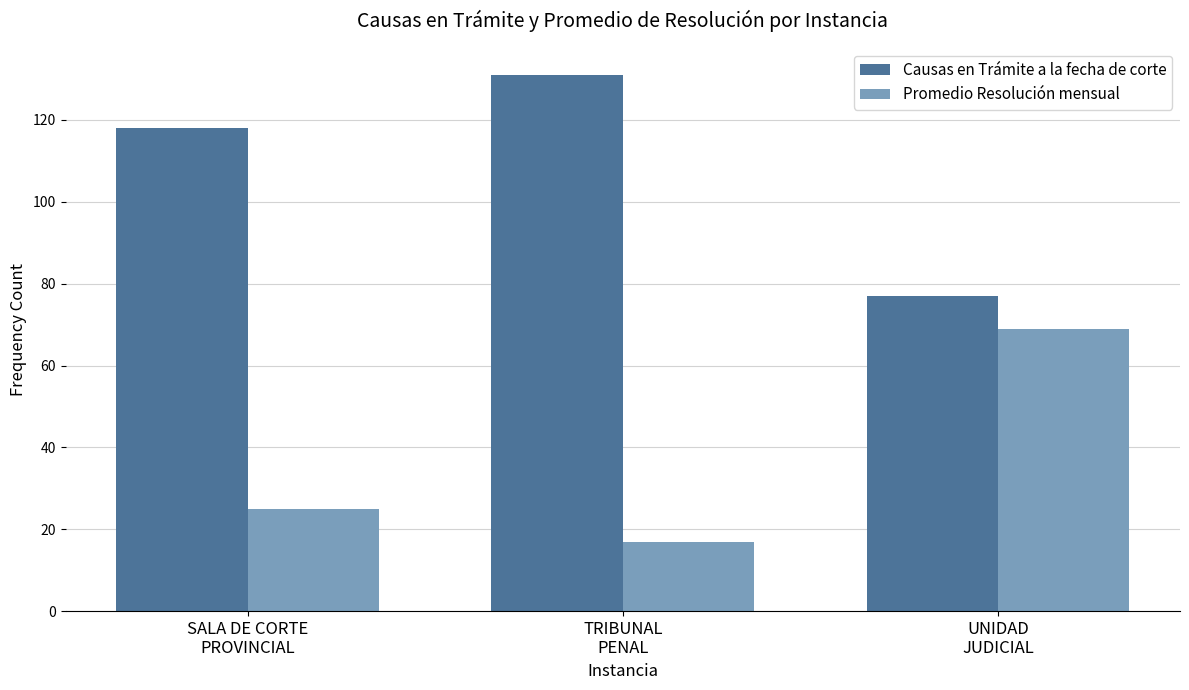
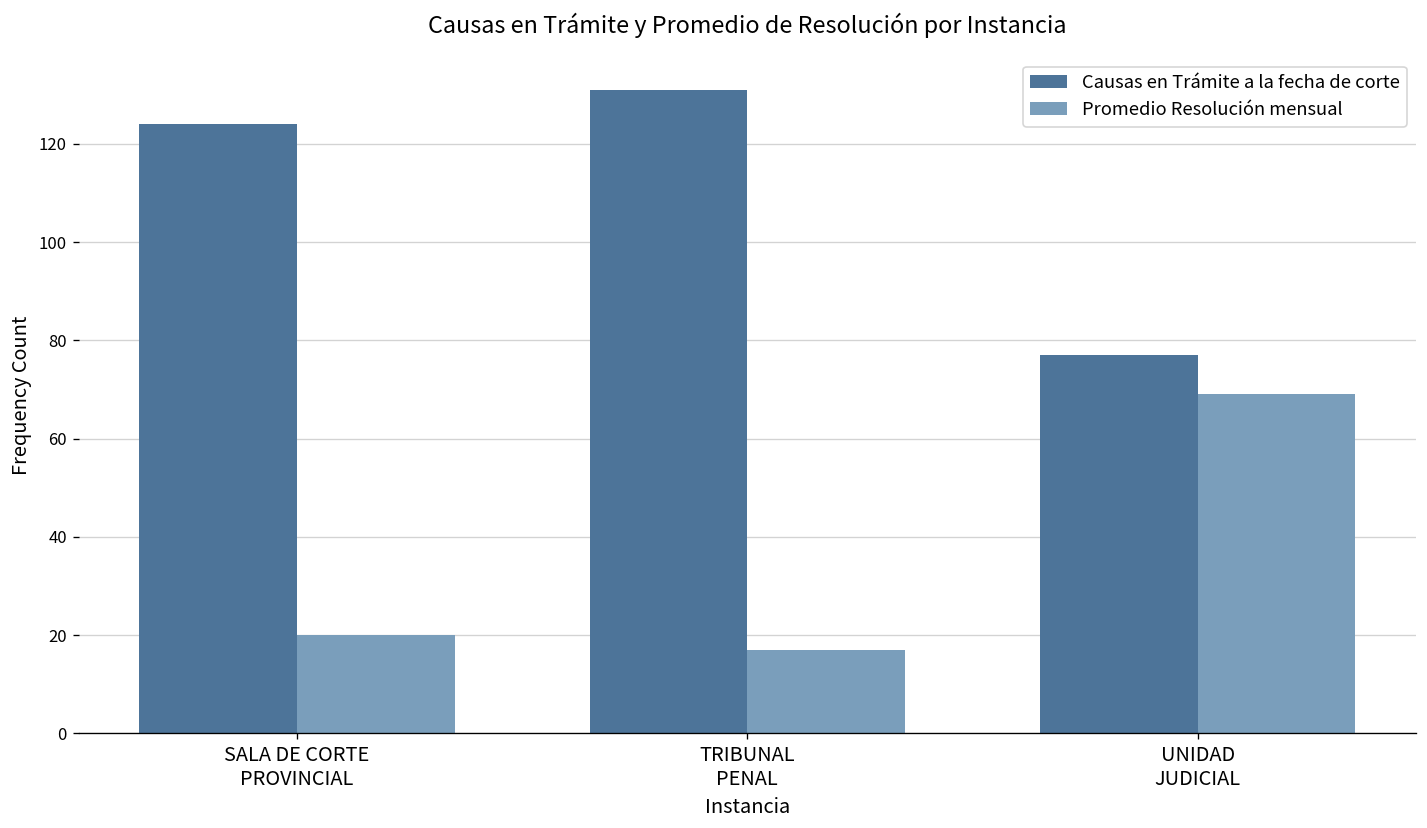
  {
    "Causas en Trámite a la fecha de corte": {
-     "SALA DE CORTE PROVINCIAL": 118,
+     "SALA DE CORTE PROVINCIAL": 124,
      "TRIBUNAL PENAL": 131,
      "UNIDAD JUDICIAL": 77
    },
    "Promedio Resolución mensual": {
-     "SALA DE CORTE PROVINCIAL": 25,
+     "SALA DE CORTE PROVINCIAL": 20,
      "TRIBUNAL PENAL": 17,
      "UNIDAD JUDICIAL": 69
    }
  }
